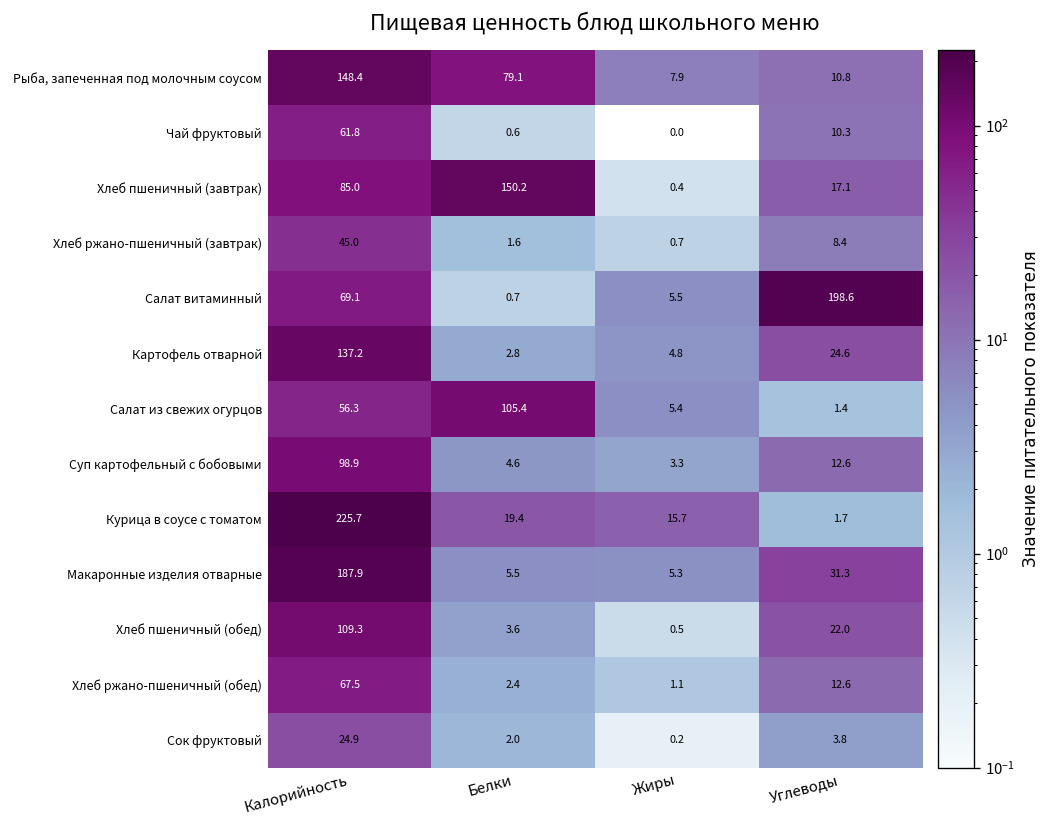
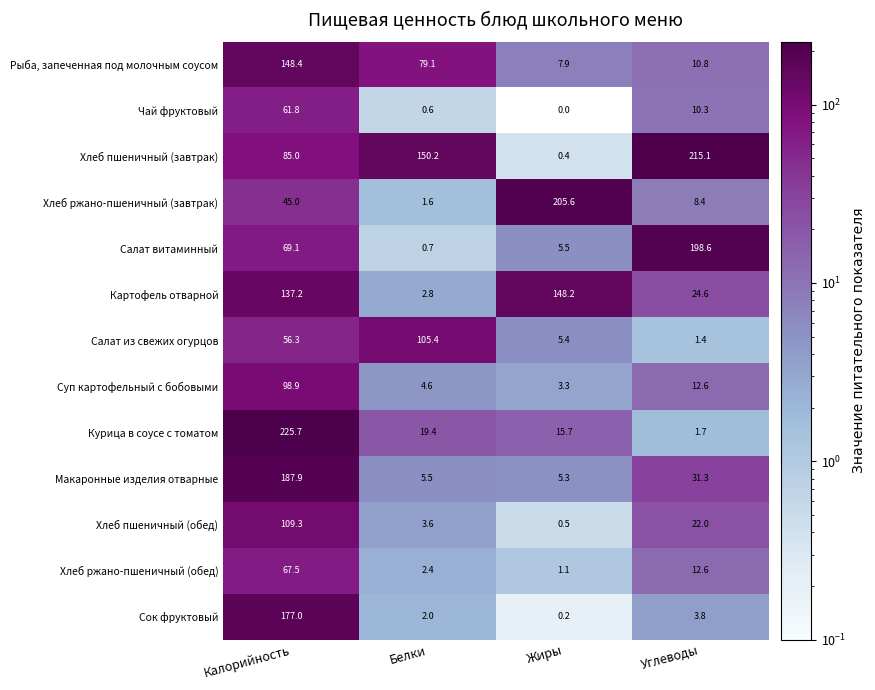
  {
    "Рыба, запеченная под молочным соусом": {
      "Калорийность": 148.4,
      "Белки": 79.1,
      "Жиры": 7.9,
      "Углеводы": 10.8
    },
    "Чай фруктовый": {
      "Калорийность": 61.8,
      "Белки": 0.6,
      "Жиры": 0.0,
      "Углеводы": 10.3
    },
    "Хлеб пшеничный (завтрак)": {
      "Калорийность": 85.0,
      "Белки": 150.2,
      "Жиры": 0.4,
-     "Углеводы": 17.1
+     "Углеводы": 215.1
    },
    "Хлеб ржано-пшеничный (завтрак)": {
      "Калорийность": 45.0,
      "Белки": 1.6,
-     "Жиры": 0.7,
+     "Жиры": 205.6,
      "Углеводы": 8.4
    },
    "Салат витаминный": {
      "Калорийность": 69.1,
      "Белки": 0.7,
      "Жиры": 5.5,
      "Углеводы": 198.6
    },
    "Картофель отварной": {
      "Калорийность": 137.2,
      "Белки": 2.8,
-     "Жиры": 4.8,
+     "Жиры": 148.2,
      "Углеводы": 24.6
    },
    "Салат из свежих огурцов": {
      "Калорийность": 56.3,
      "Белки": 105.4,
      "Жиры": 5.4,
      "Углеводы": 1.4
    },
    "Суп картофельный с бобовыми": {
      "Калорийность": 98.9,
      "Белки": 4.6,
      "Жиры": 3.3,
      "Углеводы": 12.6
    },
    "Курица в соусе с томатом": {
      "Калорийность": 225.7,
      "Белки": 19.4,
      "Жиры": 15.7,
      "Углеводы": 1.7
    },
    "Макаронные изделия отварные": {
      "Калорийность": 187.9,
      "Белки": 5.5,
      "Жиры": 5.3,
      "Углеводы": 31.3
    },
    "Хлеб пшеничный (обед)": {
      "Калорийность": 109.3,
      "Белки": 3.6,
      "Жиры": 0.5,
      "Углеводы": 22.0
    },
    "Хлеб ржано-пшеничный (обед)": {
      "Калорийность": 67.5,
      "Белки": 2.4,
      "Жиры": 1.1,
      "Углеводы": 12.6
    },
    "Сок фруктовый": {
-     "Калорийность": 24.9,
+     "Калорийность": 177.0,
      "Белки": 2.0,
      "Жиры": 0.2,
      "Углеводы": 3.8
    }
  }
